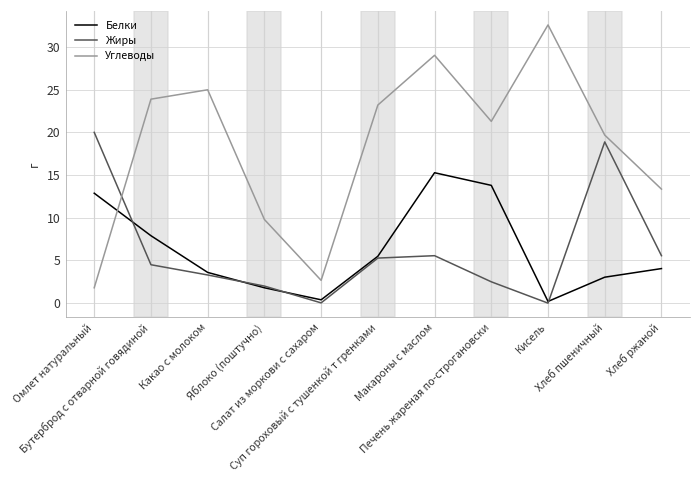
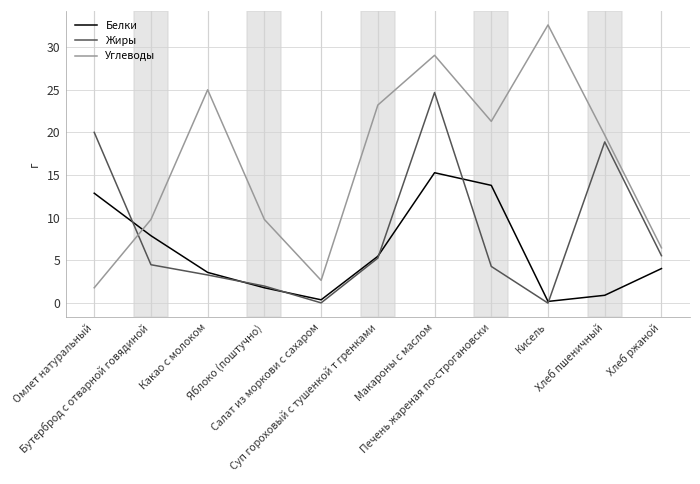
  {
    "Белки": {
      "Омлет натуральный": 13,
      "Бутерброд с отварной говядиной": 8,
      "Салат из моркови с сахаром": 0,
      "Макароны с маслом": 15,
      "Печень жареная по-строгановски": 14,
-     "Хлеб пшеничный": 3,
+     "Хлеб пшеничный": 1,
      "Хлеб ржаной": 4
    },
    "Жиры": {
      "Омлет натуральный": 20,
      "Бутерброд с отварной говядиной": 5,
      "Салат из моркови с сахаром": 0,
-     "Макароны с маслом": 6,
-     "Печень жареная по-строгановски": 3,
+     "Макароны с маслом": 25,
+     "Печень жареная по-строгановски": 4,
      "Хлеб пшеничный": 19,
      "Хлеб ржаной": 6
    },
    "Углеводы": {
      "Омлет натуральный": 2,
-     "Бутерброд с отварной говядиной": 24,
+     "Бутерброд с отварной говядиной": 10,
      "Какао с молоком": 25,
      "Яблоко (поштучно)": 10,
      "Салат из моркови с сахаром": 3,
      "Суп гороховый с тушенкой т гренками": 23,
      "Макароны с маслом": 29,
      "Печень жареная по-строгановски": 21,
      "Кисель": 33,
      "Хлеб пшеничный": 20,
-     "Хлеб ржаной": 13
+     "Хлеб ржаной": 6
    }
  }
